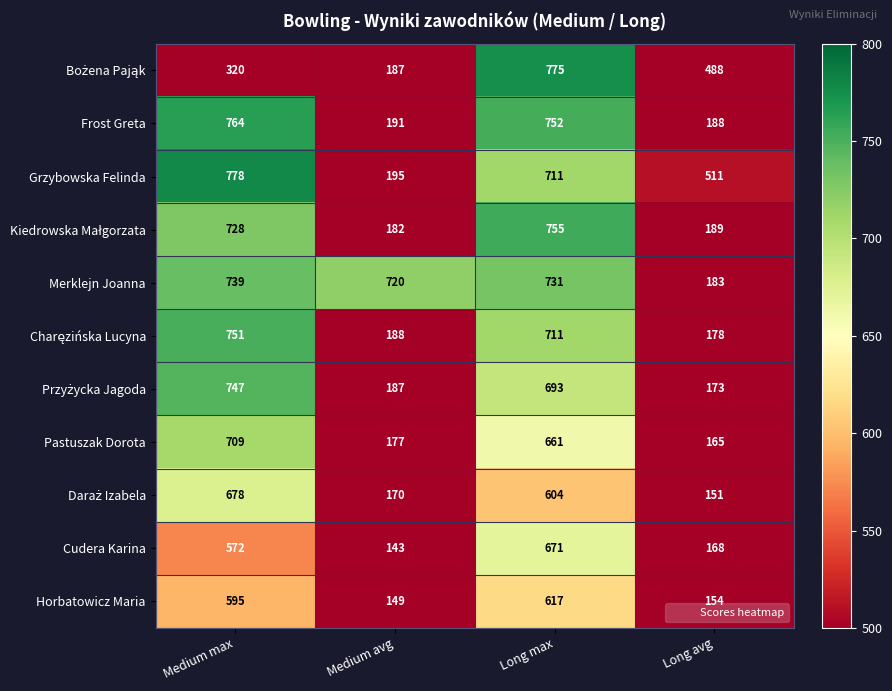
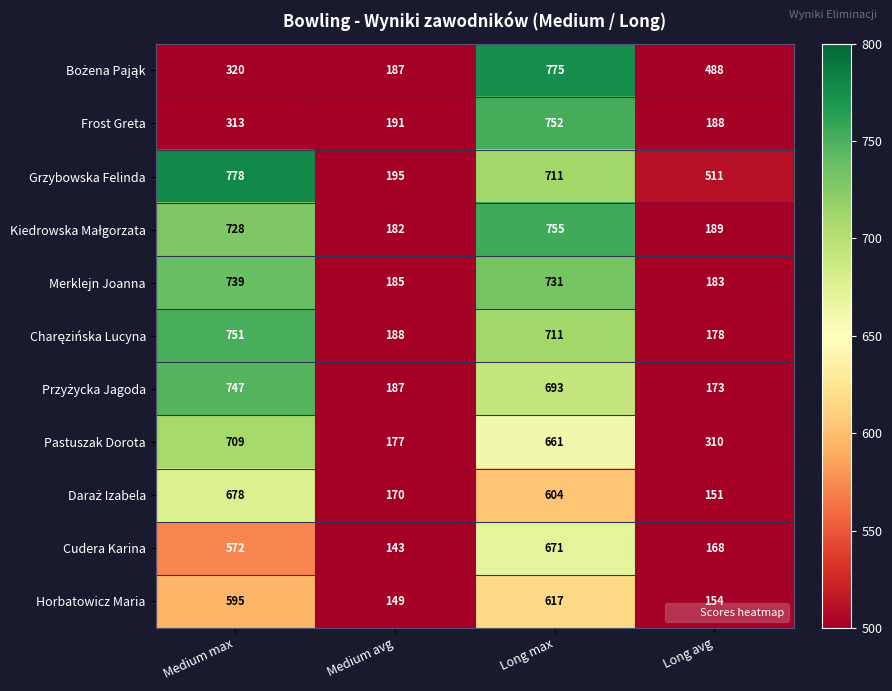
  {
    "Bożena Pająk": {
      "Medium max": 320,
      "Medium avg": 187,
      "Long max": 775,
      "Long avg": 488
    },
    "Frost Greta": {
-     "Medium max": 764,
+     "Medium max": 313,
      "Medium avg": 191,
      "Long max": 752,
      "Long avg": 188
    },
    "Grzybowska Felinda": {
      "Medium max": 778,
      "Medium avg": 195,
      "Long max": 711,
      "Long avg": 511
    },
    "Kiedrowska Małgorzata": {
      "Medium max": 728,
      "Medium avg": 182,
      "Long max": 755,
      "Long avg": 189
    },
    "Merklejn Joanna": {
      "Medium max": 739,
-     "Medium avg": 720,
+     "Medium avg": 185,
      "Long max": 731,
      "Long avg": 183
    },
    "Charęzińska Lucyna": {
      "Medium max": 751,
      "Medium avg": 188,
      "Long max": 711,
      "Long avg": 178
    },
    "Przyżycka Jagoda": {
      "Medium max": 747,
      "Medium avg": 187,
      "Long max": 693,
      "Long avg": 173
    },
    "Pastuszak Dorota": {
      "Medium max": 709,
      "Medium avg": 177,
      "Long max": 661,
-     "Long avg": 165
+     "Long avg": 310
    },
    "Daraż Izabela": {
      "Medium max": 678,
      "Medium avg": 170,
      "Long max": 604,
      "Long avg": 151
    },
    "Cudera Karina": {
      "Medium max": 572,
      "Medium avg": 143,
      "Long max": 671,
      "Long avg": 168
    },
    "Horbatowicz Maria": {
      "Medium max": 595,
      "Medium avg": 149,
      "Long max": 617
    }
  }
